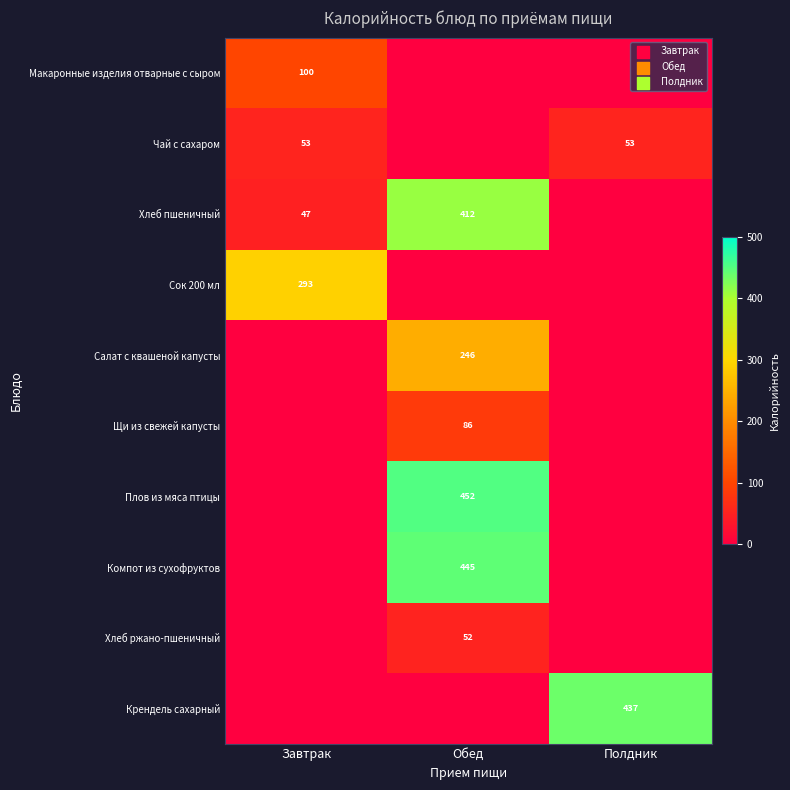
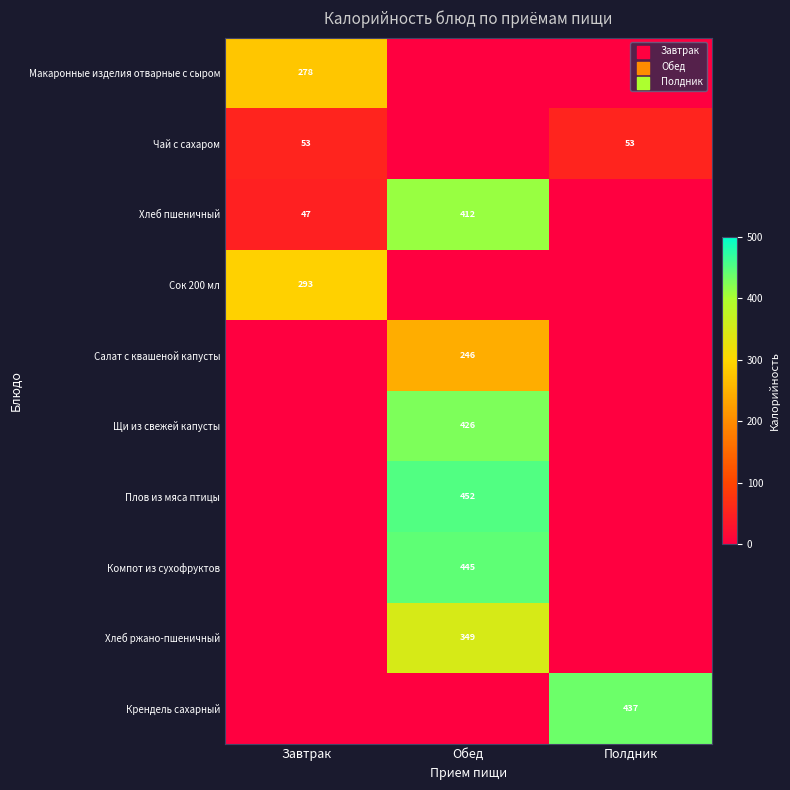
  {
    "Макаронные изделия отварные с сыром": {
-     "Завтрак": 100
+     "Завтрак": 278
    },
    "Чай с сахаром": {
      "Завтрак": 53,
      "Полдник": 53
    },
    "Хлеб пшеничный": {
      "Завтрак": 47,
      "Обед": 412
    },
    "Сок 200 мл": {
      "Завтрак": 293
    },
    "Салат с квашеной капусты": {
      "Обед": 246
    },
    "Щи из свежей капусты": {
-     "Обед": 86
+     "Обед": 426
    },
    "Плов из мяса птицы": {
      "Обед": 452
    },
    "Компот из сухофруктов": {
      "Обед": 445
    },
    "Хлеб ржано-пшеничный": {
-     "Обед": 52
+     "Обед": 349
    },
    "Крендель сахарный": {
      "Полдник": 437
    }
  }
